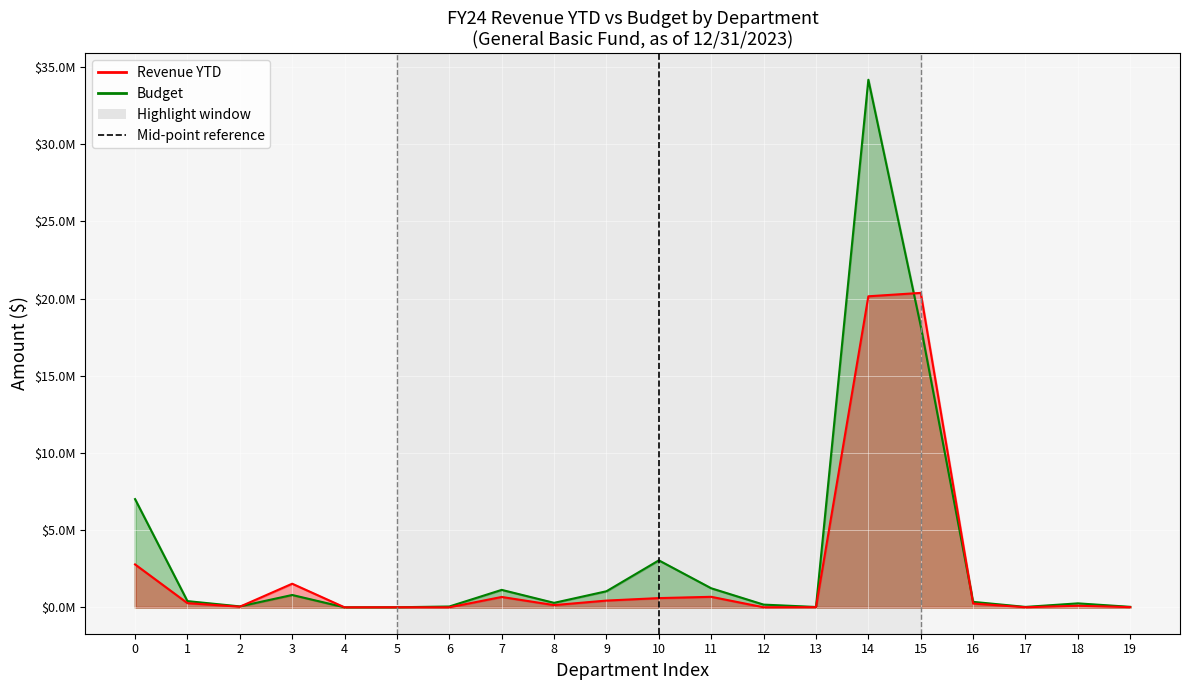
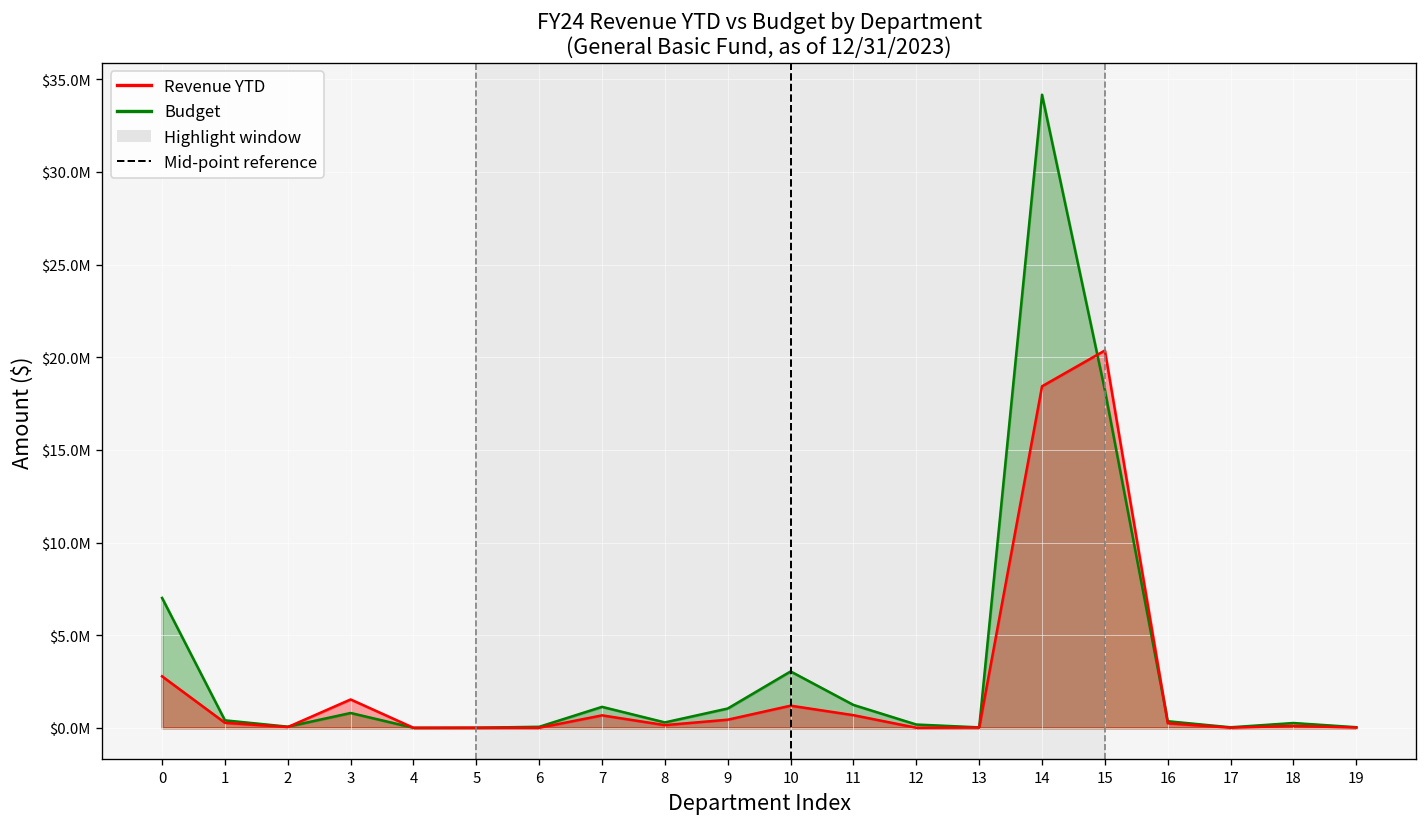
  {
    "Budget": {
      "0": "$7000000",
      "3": "$800000",
      "7": "$1100000",
      "9": "$1000000",
      "10": "$3000000",
      "11": "$1200000",
      "12": "$200000",
      "14": "$34200000",
      "15": "$18200000"
    },
    "Revenue YTD": {
      "0": "$2800000",
      "3": "$1500000",
      "7": "$700000",
      "9": "$400000",
-     "10": "$600000",
+     "10": "$1200000",
      "11": "$700000",
      "12": "$0",
-     "14": "$20100000",
+     "14": "$18400000",
      "15": "$20400000"
    }
  }
